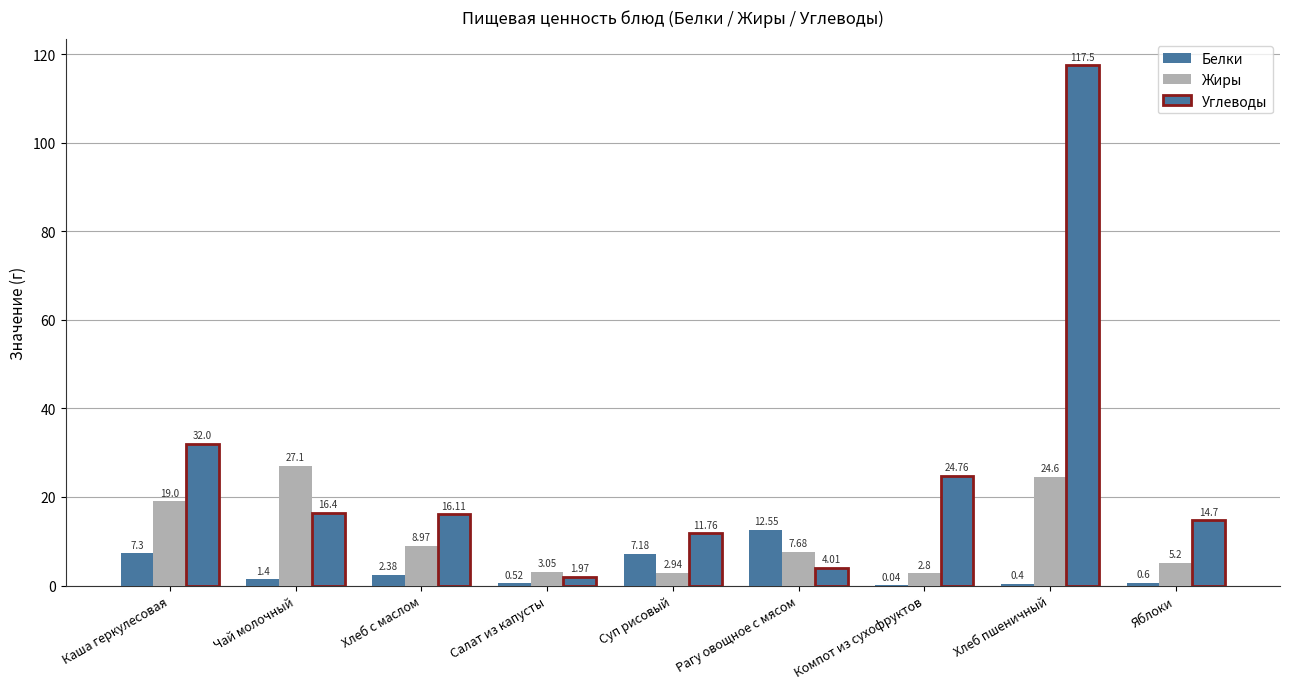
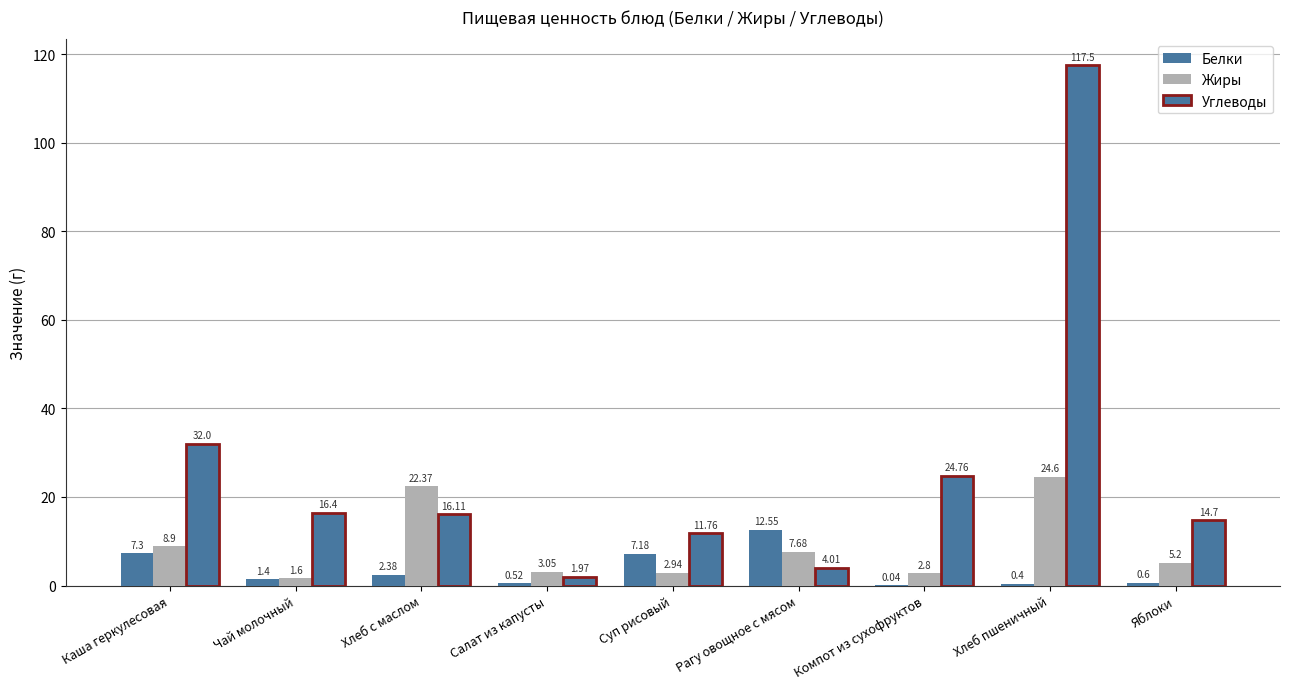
  {
    "Жиры": {
-     "Каша геркулесовая": 19.0,
-     "Чай молочный": 27.1,
-     "Хлеб с маслом": 8.97,
+     "Каша геркулесовая": 8.9,
+     "Чай молочный": 1.6,
+     "Хлеб с маслом": 22.37,
      "Салат из капусты": 3.05,
      "Суп рисовый": 2.94,
      "Рагу овощное с мясом": 7.68,
      "Компот из сухофруктов": 2.8,
      "Хлеб пшеничный": 24.6,
      "Яблоки": 5.2
    }
  }
